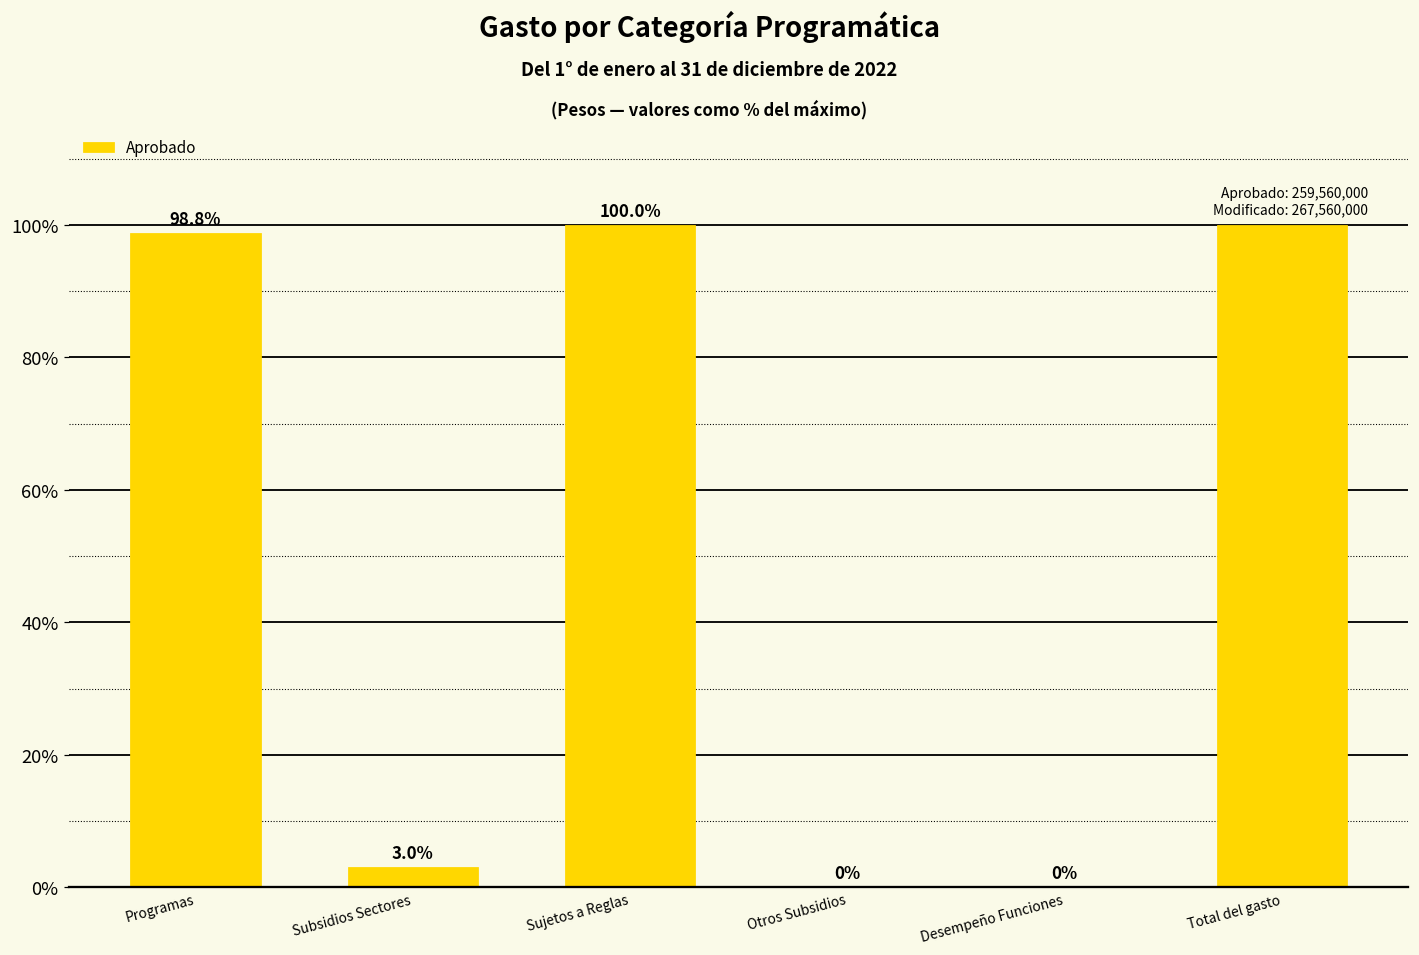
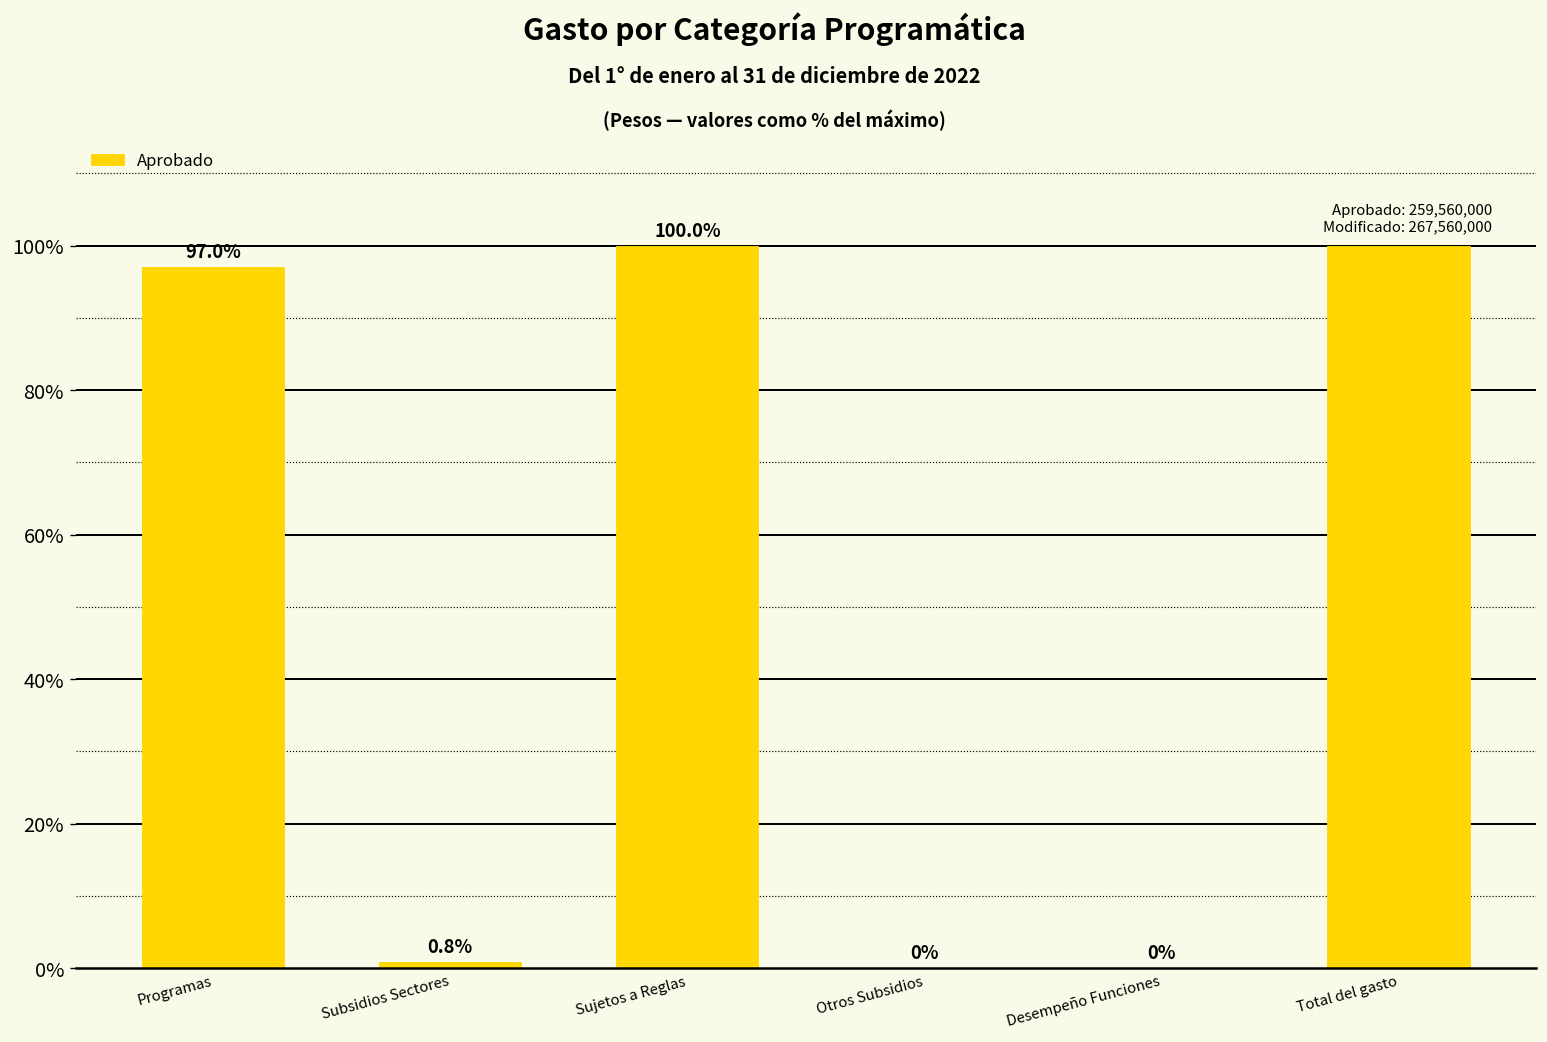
  {
-   "Programas": "98.8%",
-   "Subsidios Sectores": "3.0%",
+   "Programas": "97.0%",
+   "Subsidios Sectores": "0.8%",
    "Sujetos a Reglas": "100.0%",
    "Otros Subsidios": "0%",
    "Desempeño Funciones": "0%"
  }
